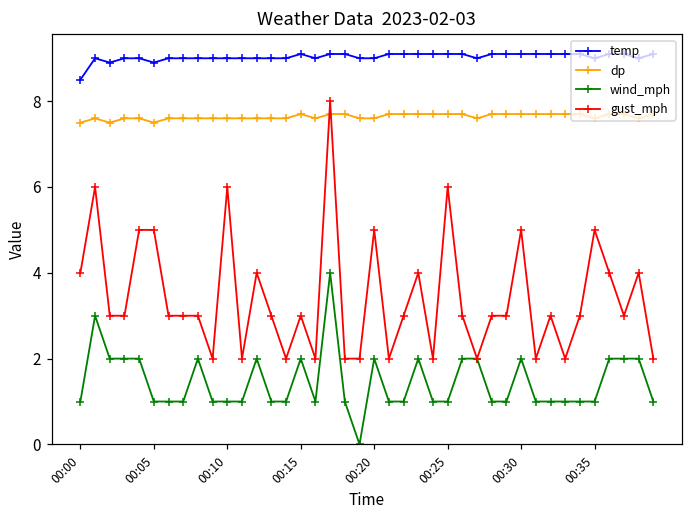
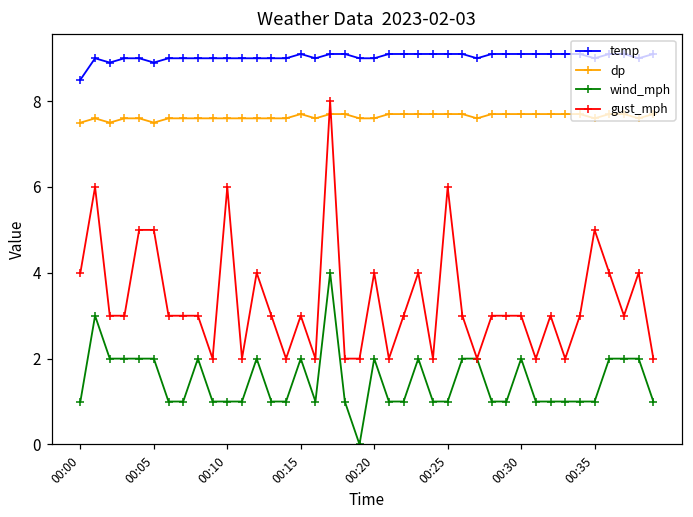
  {
    "temp": {
      "00:00": 8.5,
      "00:05": 8.9,
      "00:10": 9,
      "00:15": 9.1,
      "00:20": 9,
      "00:25": 9.1,
      "00:30": 9.1
    },
    "dp": {
      "00:00": 7.5,
      "00:05": 7.5,
      "00:10": 7.6,
      "00:15": 7.7,
      "00:20": 7.6,
      "00:25": 7.7,
      "00:30": 7.7,
      "00:35": 7.6
    },
    "wind_mph": {
      "00:00": 1,
-     "00:05": 1,
+     "00:05": 2,
      "00:10": 1,
      "00:15": 2,
      "00:20": 2,
      "00:25": 1,
      "00:30": 2,
      "00:35": 1
    },
    "gust_mph": {
      "00:00": 4,
      "00:05": 5,
      "00:10": 6,
      "00:15": 3,
-     "00:20": 5,
+     "00:20": 4,
      "00:25": 6,
-     "00:30": 5,
+     "00:30": 3,
      "00:35": 5
    }
  }
